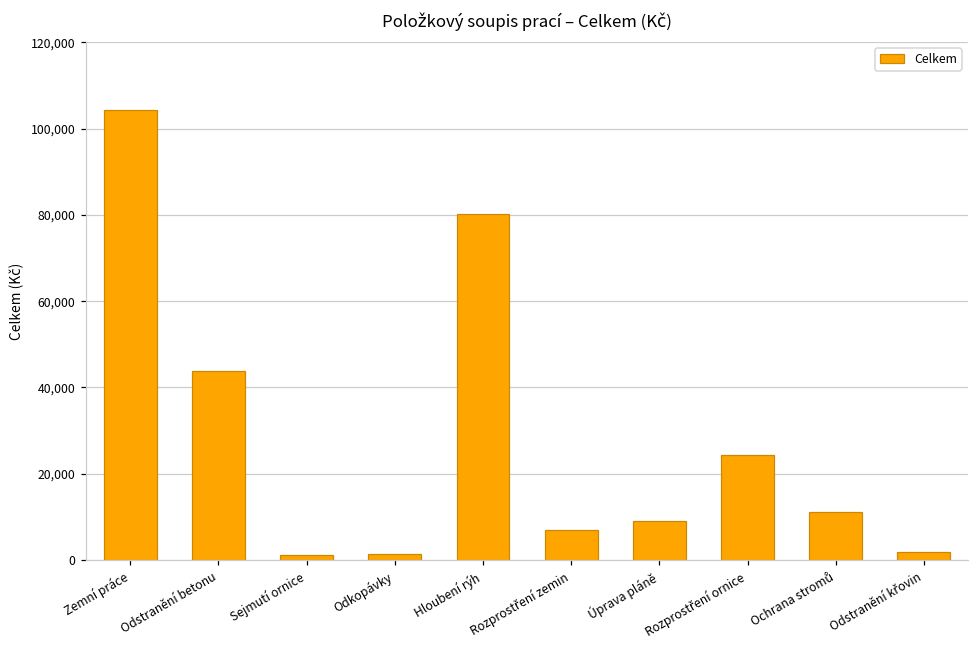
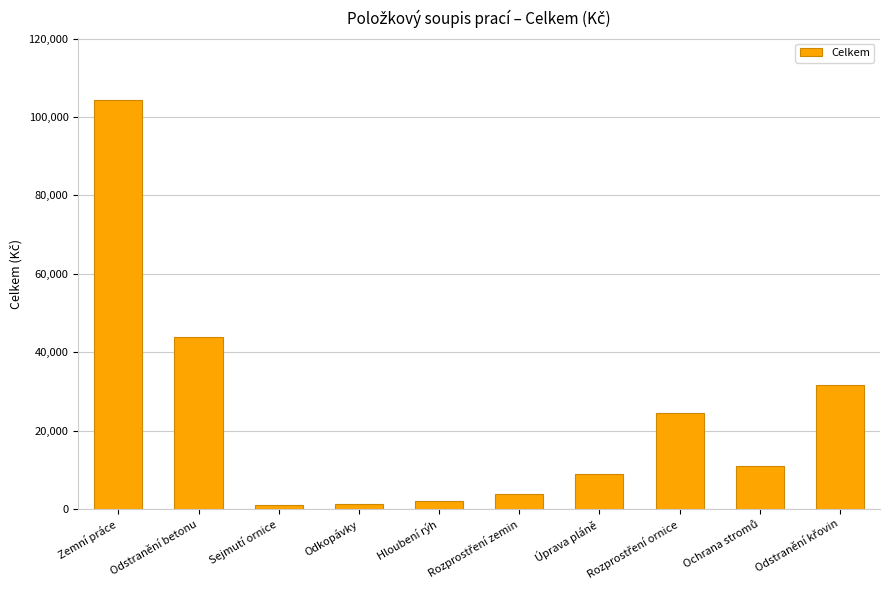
  {
    "Zemní práce": "104,000",
    "Odstranění betonu": "44,000",
    "Sejmutí ornice": "1,000",
    "Odkopávky": "1,000",
-   "Hloubení rýh": "80,000",
-   "Rozprostření zemin": "7,000",
+   "Hloubení rýh": "2,000",
+   "Rozprostření zemin": "4,000",
    "Úprava pláně": "9,000",
    "Rozprostření ornice": "24,000",
    "Ochrana stromů": "11,000",
-   "Odstranění křovin": "2,000"
+   "Odstranění křovin": "32,000"
  }
